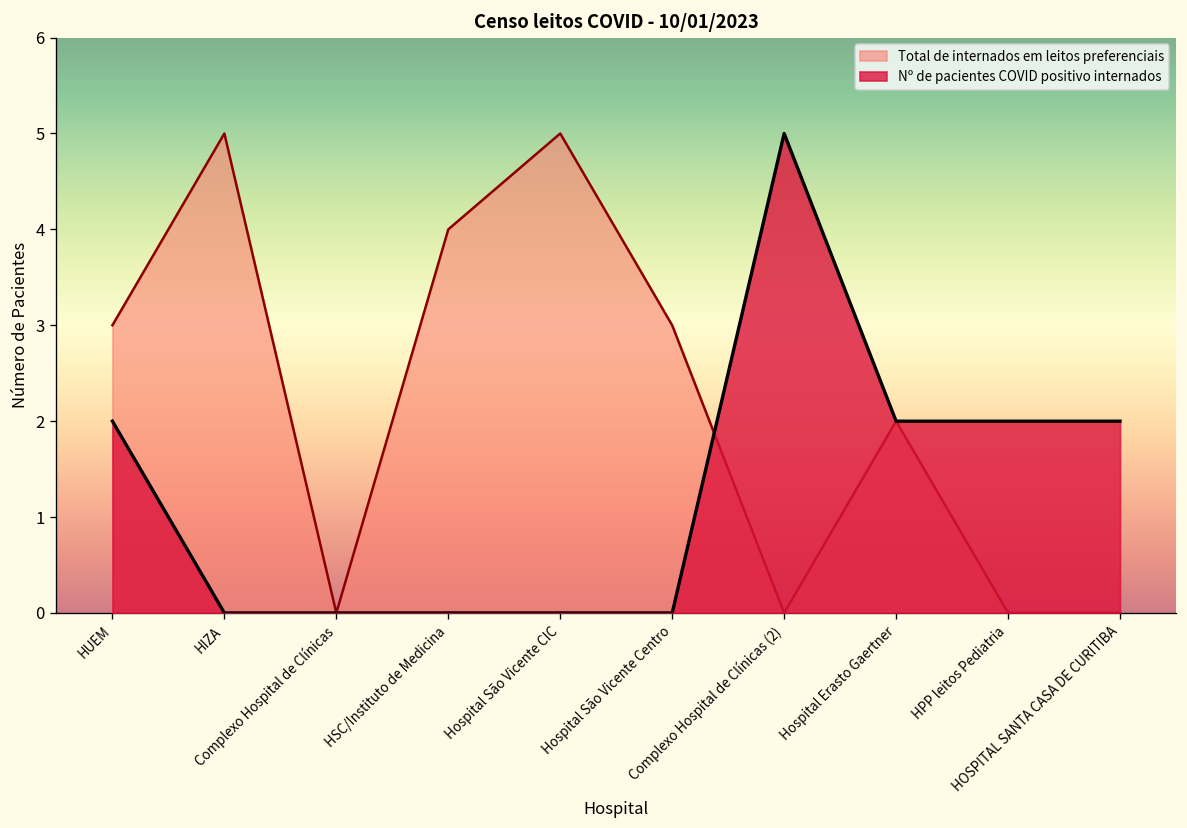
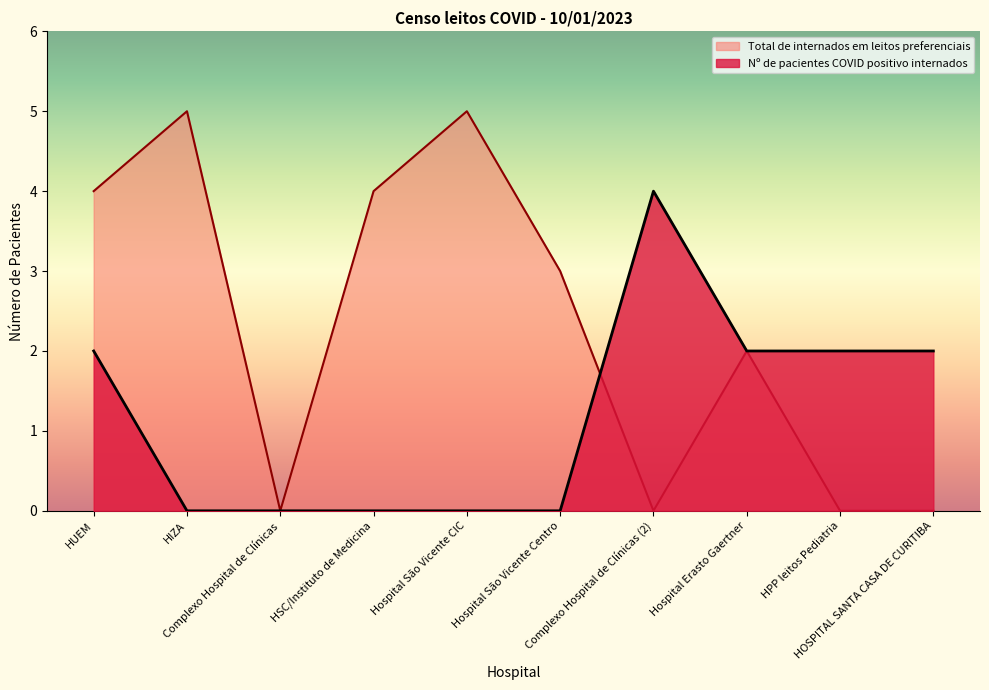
  {
    "Total de internados em leitos preferenciais": {
-     "HUEM": 3,
+     "HUEM": 4,
      "HIZA": 5,
      "HSC/Instituto de Medicina": 4,
      "Hospital São Vicente CIC": 5,
      "Hospital São Vicente Centro": 3,
      "Complexo Hospital de Clínicas (2)": 0,
      "HPP leitos Pediatria": 0,
      "HOSPITAL SANTA CASA DE CURITIBA": 0
    },
    "Nº de pacientes COVID positivo internados": {
      "HUEM": 2,
      "HIZA": 0,
      "HSC/Instituto de Medicina": 0,
      "Hospital São Vicente CIC": 0,
      "Hospital São Vicente Centro": 0,
-     "Complexo Hospital de Clínicas (2)": 5,
+     "Complexo Hospital de Clínicas (2)": 4,
      "HPP leitos Pediatria": 2,
      "HOSPITAL SANTA CASA DE CURITIBA": 2
    }
  }
